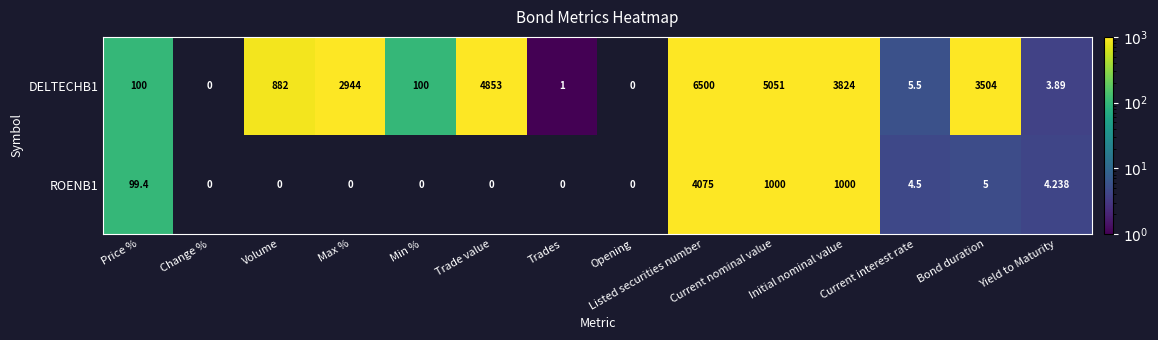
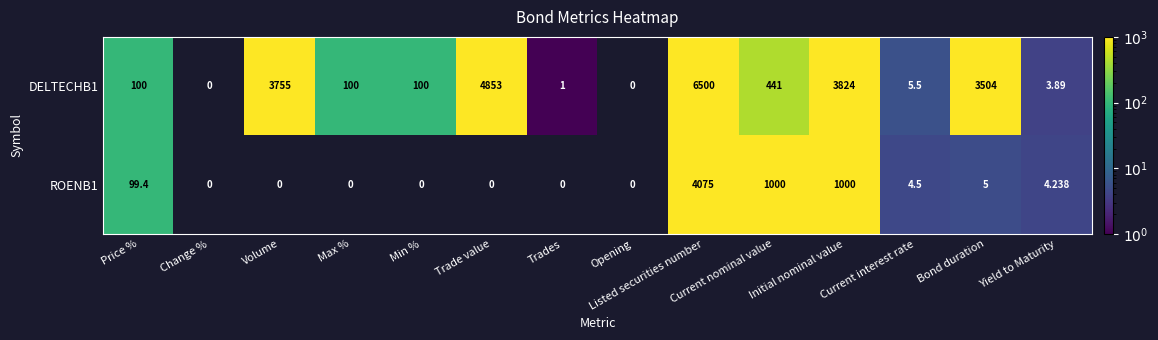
  {
    "DELTECHB1": {
      "Price %": 100,
-     "Volume": 882,
-     "Max %": 2944,
+     "Volume": 3755,
+     "Max %": 100,
      "Min %": 100,
      "Trade value": 4853,
      "Trades": 1,
      "Listed securities number": 6500,
-     "Current nominal value": 5051,
+     "Current nominal value": 441,
      "Initial nominal value": 3824,
      "Current interest rate": 5.5,
      "Bond duration": 3504,
      "Yield to Maturity": 3.89
    },
    "ROENB1": {
      "Price %": 99.4,
      "Listed securities number": 4075,
      "Current nominal value": 1000,
      "Initial nominal value": 1000,
      "Current interest rate": 4.5,
      "Bond duration": 5,
      "Yield to Maturity": 4.238
    }
  }
